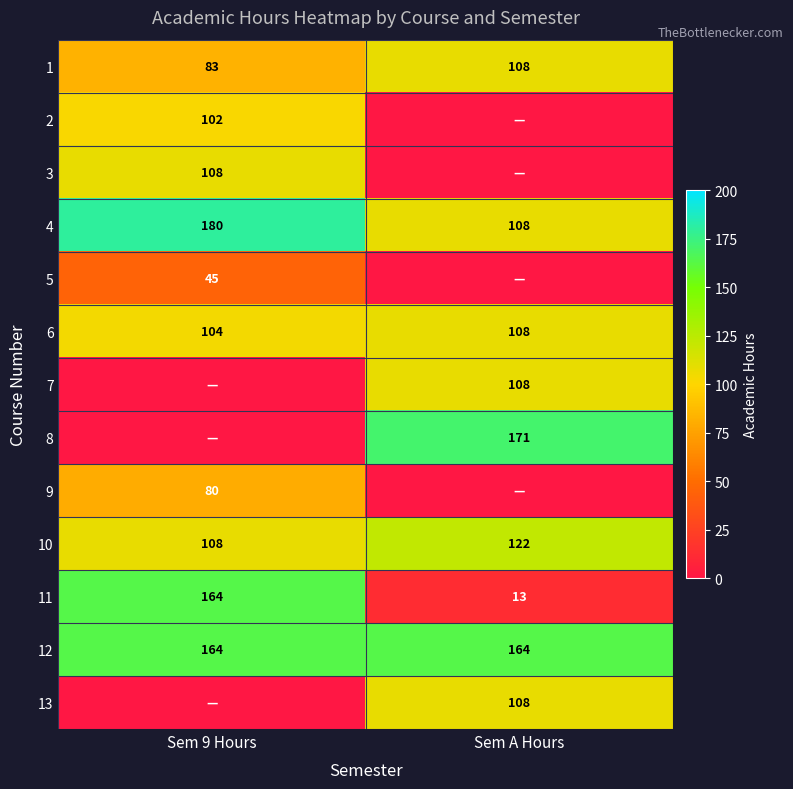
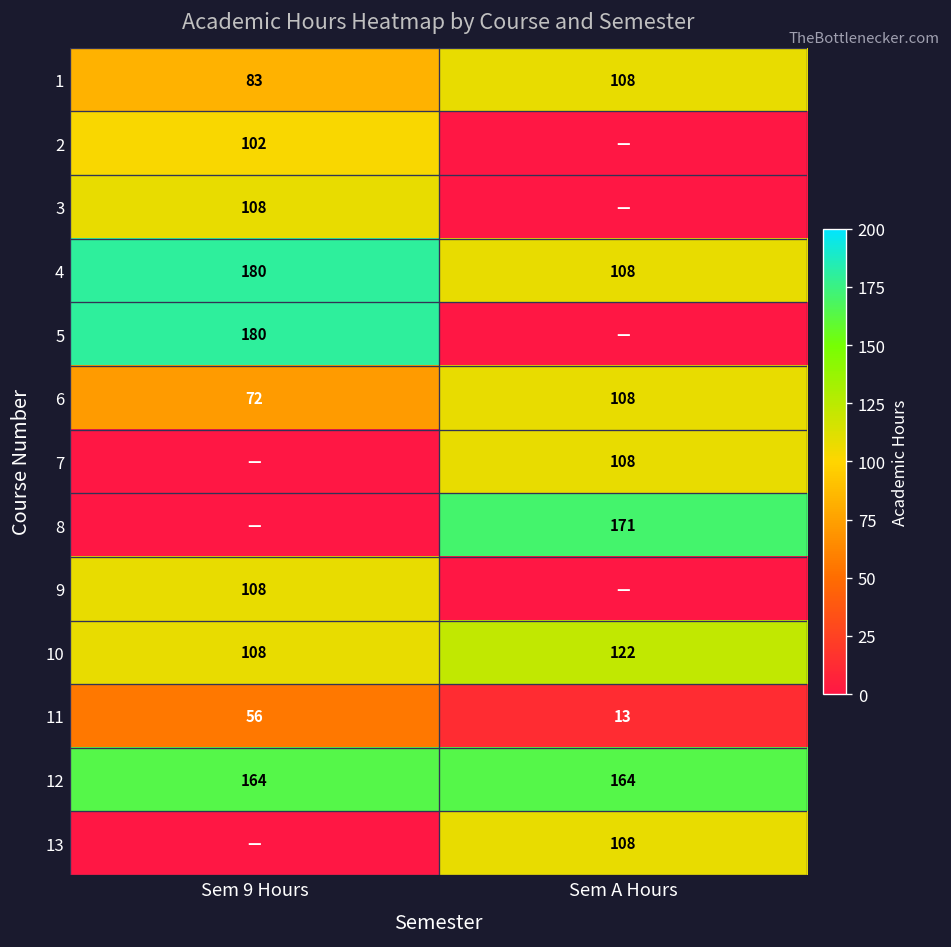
  {
    "1": {
      "Sem 9 Hours": 83,
      "Sem A Hours": 108
    },
    "2": {
      "Sem 9 Hours": 102
    },
    "3": {
      "Sem 9 Hours": 108
    },
    "4": {
      "Sem 9 Hours": 180,
      "Sem A Hours": 108
    },
    "5": {
-     "Sem 9 Hours": 45
+     "Sem 9 Hours": 180
    },
    "6": {
-     "Sem 9 Hours": 104,
+     "Sem 9 Hours": 72,
      "Sem A Hours": 108
    },
    "7": {
      "Sem A Hours": 108
    },
    "8": {
      "Sem A Hours": 171
    },
    "9": {
-     "Sem 9 Hours": 80
+     "Sem 9 Hours": 108
    },
    "10": {
      "Sem 9 Hours": 108,
      "Sem A Hours": 122
    },
    "11": {
-     "Sem 9 Hours": 164,
+     "Sem 9 Hours": 56,
      "Sem A Hours": 13
    },
    "12": {
      "Sem 9 Hours": 164,
      "Sem A Hours": 164
    },
    "13": {
      "Sem A Hours": 108
    }
  }
